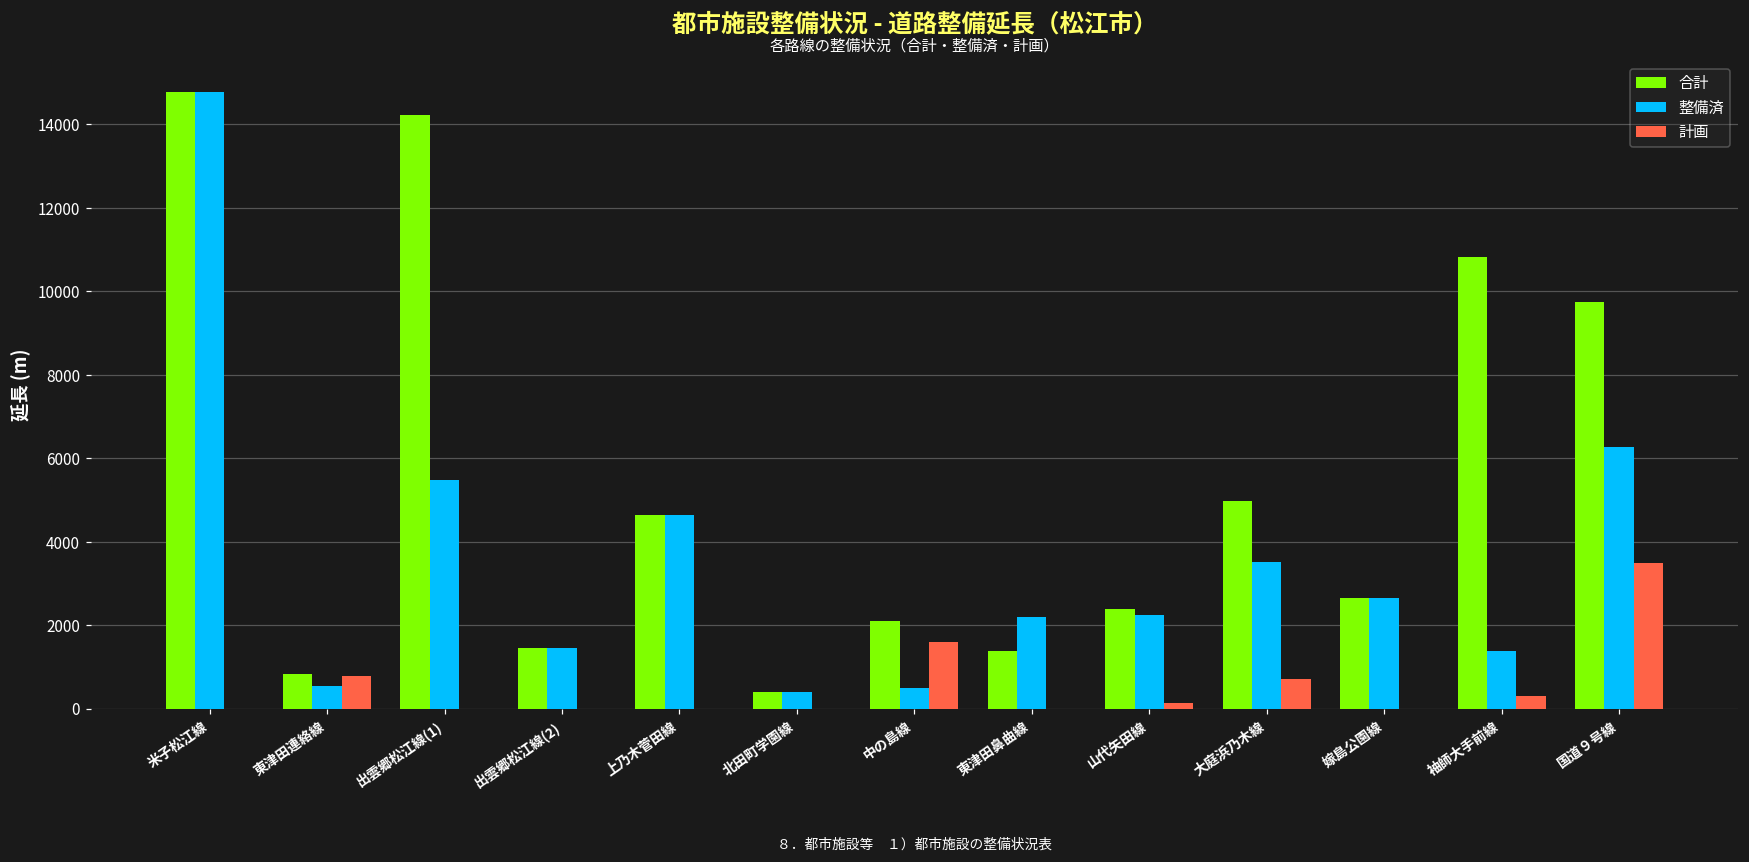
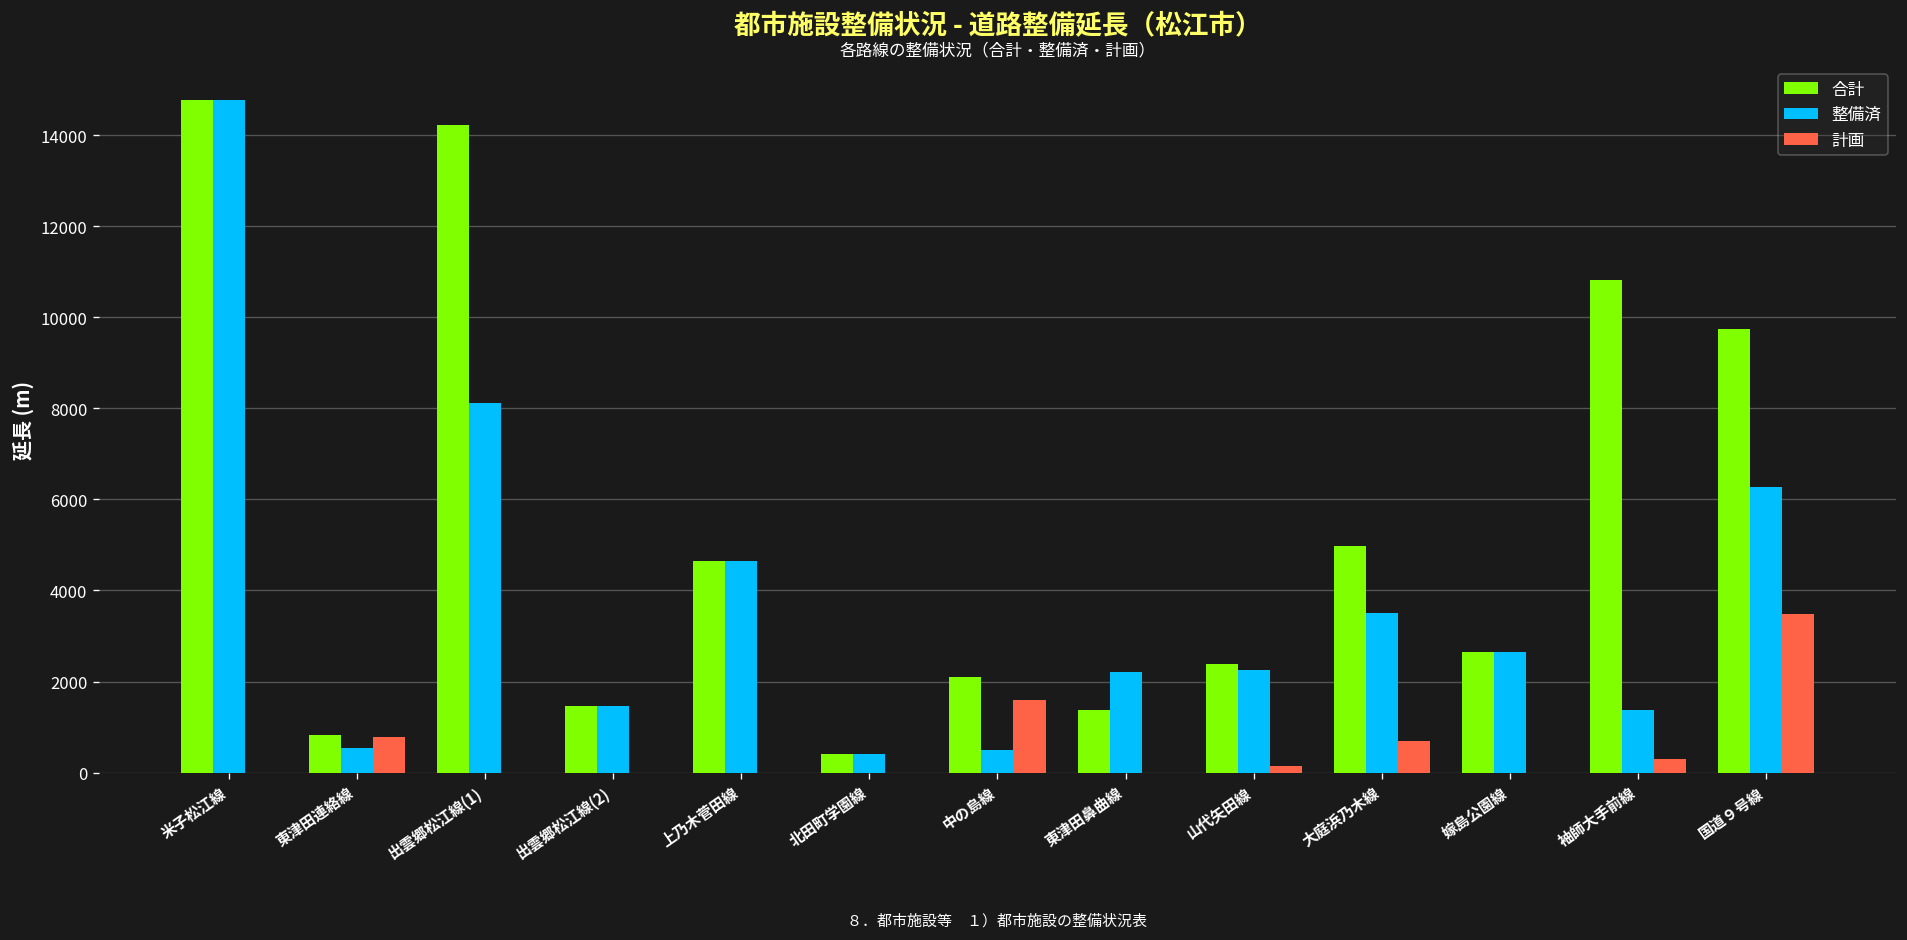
  {
    "合計": {
      "米子松江線": 14800,
      "東津田連絡線": 800,
      "出雲郷松江線(1)": 14200,
      "出雲郷松江線(2)": 1500,
      "上乃木菅田線": 4600,
      "北田町学園線": 400,
      "中の島線": 2100,
      "東津田鼻曲線": 1400,
      "山代矢田線": 2400,
      "大庭浜乃木線": 5000,
      "嫁島公園線": 2700,
      "袖師大手前線": 10800,
      "国道９号線": 9800
    },
    "整備済": {
      "米子松江線": 14800,
      "東津田連絡線": 600,
-     "出雲郷松江線(1)": 5500,
+     "出雲郷松江線(1)": 8100,
      "出雲郷松江線(2)": 1500,
      "上乃木菅田線": 4600,
      "北田町学園線": 400,
      "中の島線": 500,
      "東津田鼻曲線": 2200,
      "山代矢田線": 2300,
      "大庭浜乃木線": 3500,
      "嫁島公園線": 2700,
      "袖師大手前線": 1400,
      "国道９号線": 6300
    },
    "計画": {
      "米子松江線": 0,
      "東津田連絡線": 800,
      "出雲郷松江線(1)": 0,
      "出雲郷松江線(2)": 0,
      "上乃木菅田線": 0,
      "北田町学園線": 0,
      "中の島線": 1600,
      "東津田鼻曲線": 0,
      "山代矢田線": 100,
      "大庭浜乃木線": 700,
      "嫁島公園線": 0,
      "袖師大手前線": 300,
      "国道９号線": 3500
    }
  }
